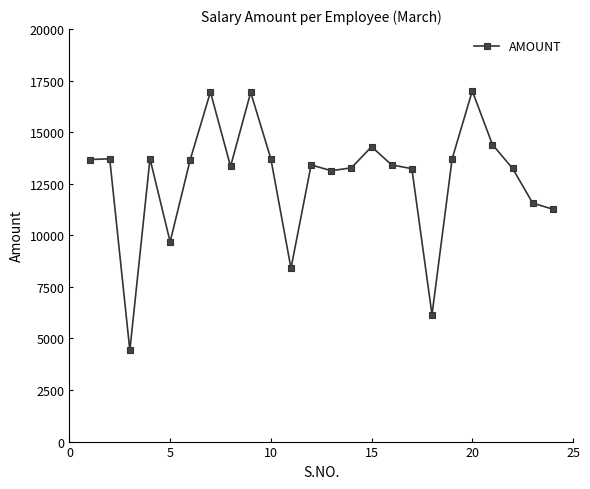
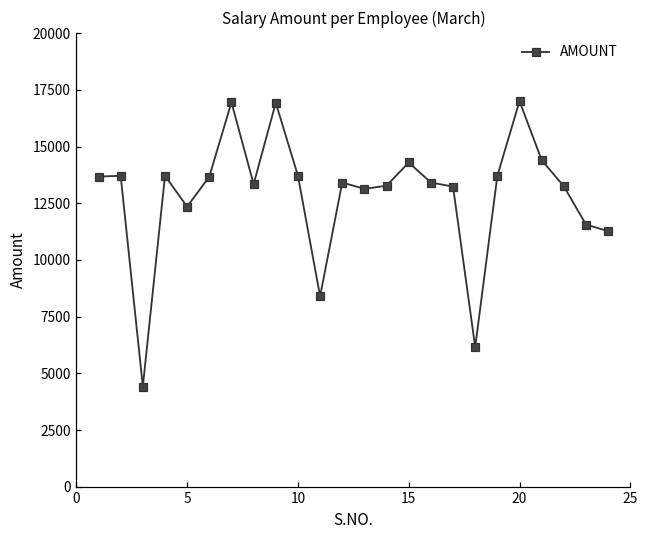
  {
-   "5": 9700,
+   "5": 12300,
    "10": 13700,
    "15": 14300,
    "20": 17000
  }
